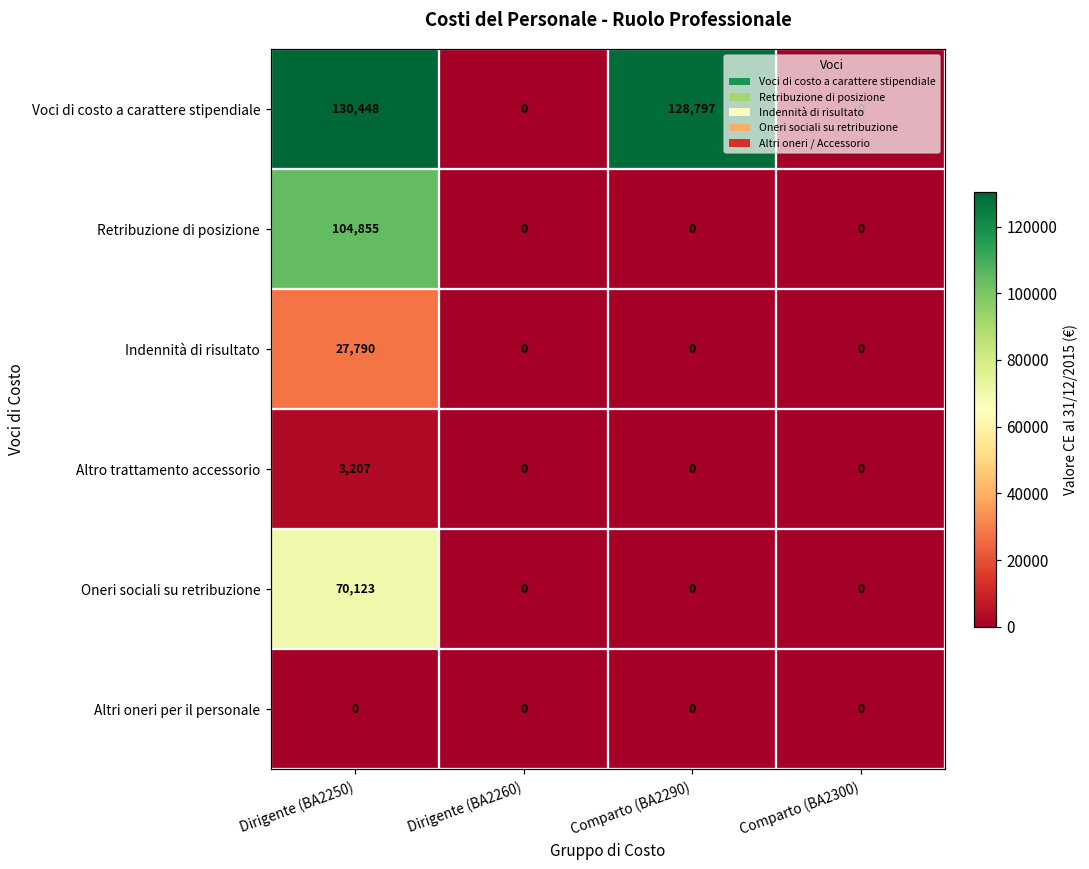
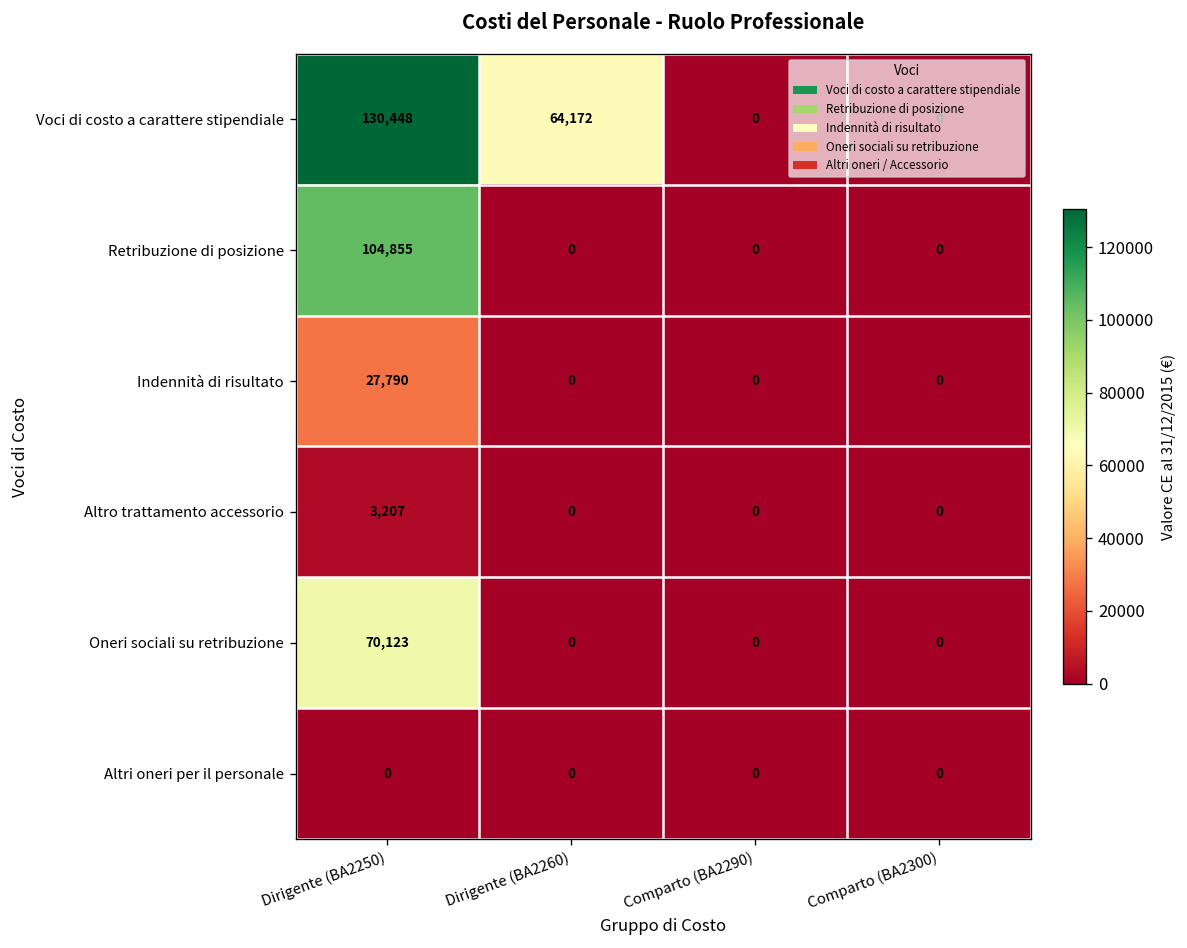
  {
    "Voci di costo a carattere stipendiale": {
      "Dirigente (BA2250)": "130,448",
-     "Dirigente (BA2260)": "0",
-     "Comparto (BA2290)": "128,797"
+     "Dirigente (BA2260)": "64,172",
+     "Comparto (BA2290)": "0"
    },
    "Retribuzione di posizione": {
      "Dirigente (BA2250)": "104,855",
      "Dirigente (BA2260)": "0",
      "Comparto (BA2290)": "0",
      "Comparto (BA2300)": "0"
    },
    "Indennità di risultato": {
      "Dirigente (BA2250)": "27,790",
      "Dirigente (BA2260)": "0",
      "Comparto (BA2290)": "0",
      "Comparto (BA2300)": "0"
    },
    "Altro trattamento accessorio": {
      "Dirigente (BA2250)": "3,207",
      "Dirigente (BA2260)": "0",
      "Comparto (BA2290)": "0",
      "Comparto (BA2300)": "0"
    },
    "Oneri sociali su retribuzione": {
      "Dirigente (BA2250)": "70,123",
      "Dirigente (BA2260)": "0",
      "Comparto (BA2290)": "0",
      "Comparto (BA2300)": "0"
    },
    "Altri oneri per il personale": {
      "Dirigente (BA2250)": "0",
      "Dirigente (BA2260)": "0",
      "Comparto (BA2290)": "0",
      "Comparto (BA2300)": "0"
    }
  }
